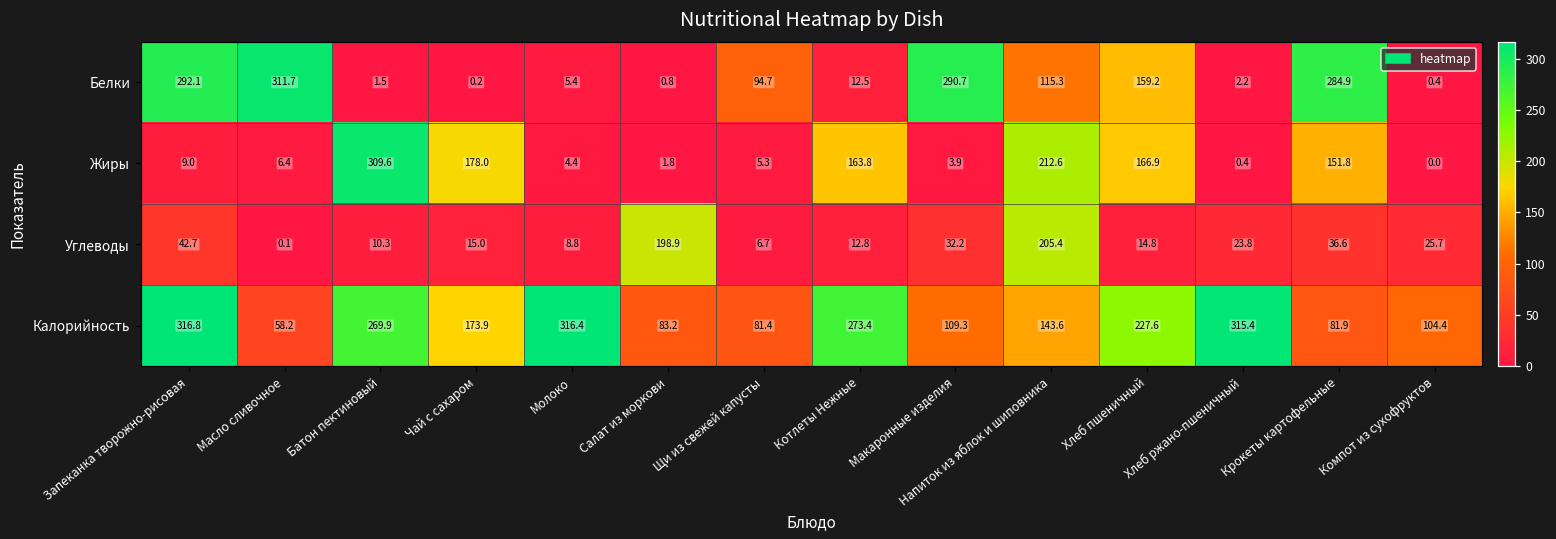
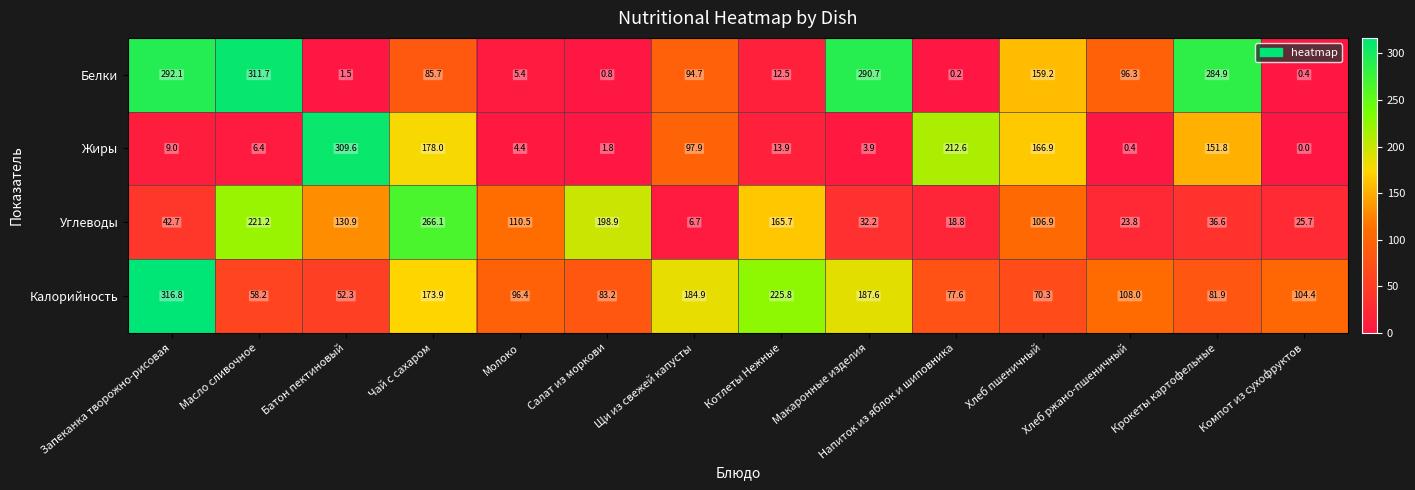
  {
    "Белки": {
-     "Чай с сахаром": 0.2,
-     "Напиток из яблок и шиповника": 115.3,
-     "Хлеб ржано-пшеничный": 2.2
+     "Чай с сахаром": 85.7,
+     "Напиток из яблок и шиповника": 0.2,
+     "Хлеб ржано-пшеничный": 96.3
    },
    "Жиры": {
-     "Щи из свежей капусты": 5.3,
-     "Котлеты Нежные": 163.8
+     "Щи из свежей капусты": 97.9,
+     "Котлеты Нежные": 13.9
    },
    "Углеводы": {
-     "Масло сливочное": 0.1,
-     "Батон пектиновый": 10.3,
-     "Чай с сахаром": 15.0,
-     "Молоко": 8.8,
-     "Котлеты Нежные": 12.8,
-     "Напиток из яблок и шиповника": 205.4,
-     "Хлеб пшеничный": 14.8
+     "Масло сливочное": 221.2,
+     "Батон пектиновый": 130.9,
+     "Чай с сахаром": 266.1,
+     "Молоко": 110.5,
+     "Котлеты Нежные": 165.7,
+     "Напиток из яблок и шиповника": 18.8,
+     "Хлеб пшеничный": 106.9
    },
    "Калорийность": {
-     "Батон пектиновый": 269.9,
-     "Молоко": 316.4,
-     "Щи из свежей капусты": 81.4,
-     "Котлеты Нежные": 273.4,
-     "Макаронные изделия": 109.3,
-     "Напиток из яблок и шиповника": 143.6,
-     "Хлеб пшеничный": 227.6,
-     "Хлеб ржано-пшеничный": 315.4
+     "Батон пектиновый": 52.3,
+     "Молоко": 96.4,
+     "Щи из свежей капусты": 184.9,
+     "Котлеты Нежные": 225.8,
+     "Макаронные изделия": 187.6,
+     "Напиток из яблок и шиповника": 77.6,
+     "Хлеб пшеничный": 70.3,
+     "Хлеб ржано-пшеничный": 108.0
    }
  }
